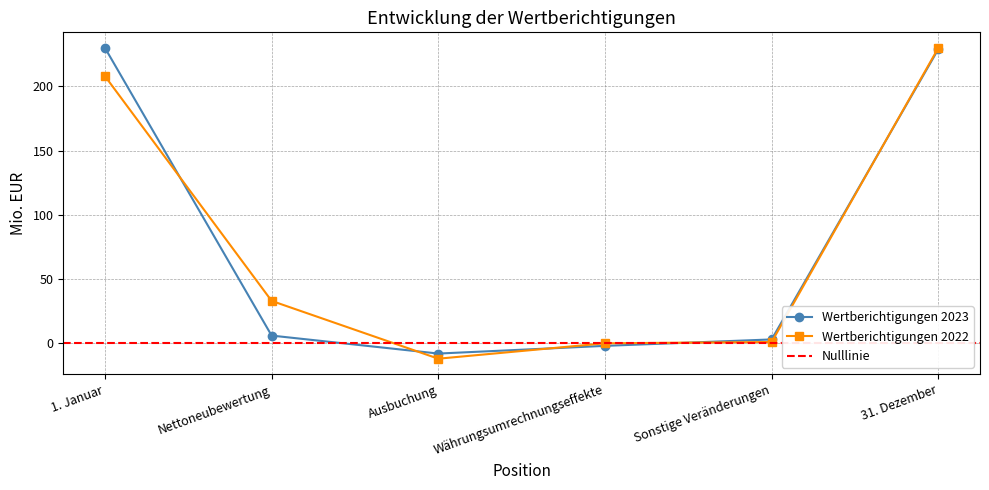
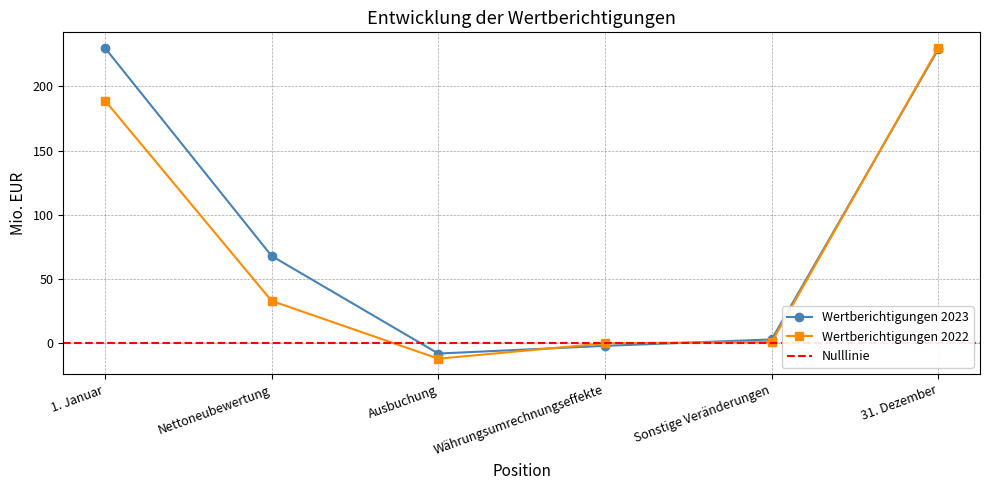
  {
    "Wertberichtigungen 2023": {
      "1. Januar": 230,
-     "Nettoneubewertung": 6,
+     "Nettoneubewertung": 68,
      "Ausbuchung": -8,
      "Währungsumrechnungseffekte": -2,
      "Sonstige Veränderungen": 3
    },
    "Wertberichtigungen 2022": {
-     "1. Januar": 208,
+     "1. Januar": 189,
      "Nettoneubewertung": 33,
      "Ausbuchung": -12,
      "Währungsumrechnungseffekte": 0,
      "Sonstige Veränderungen": 1
    }
  }
